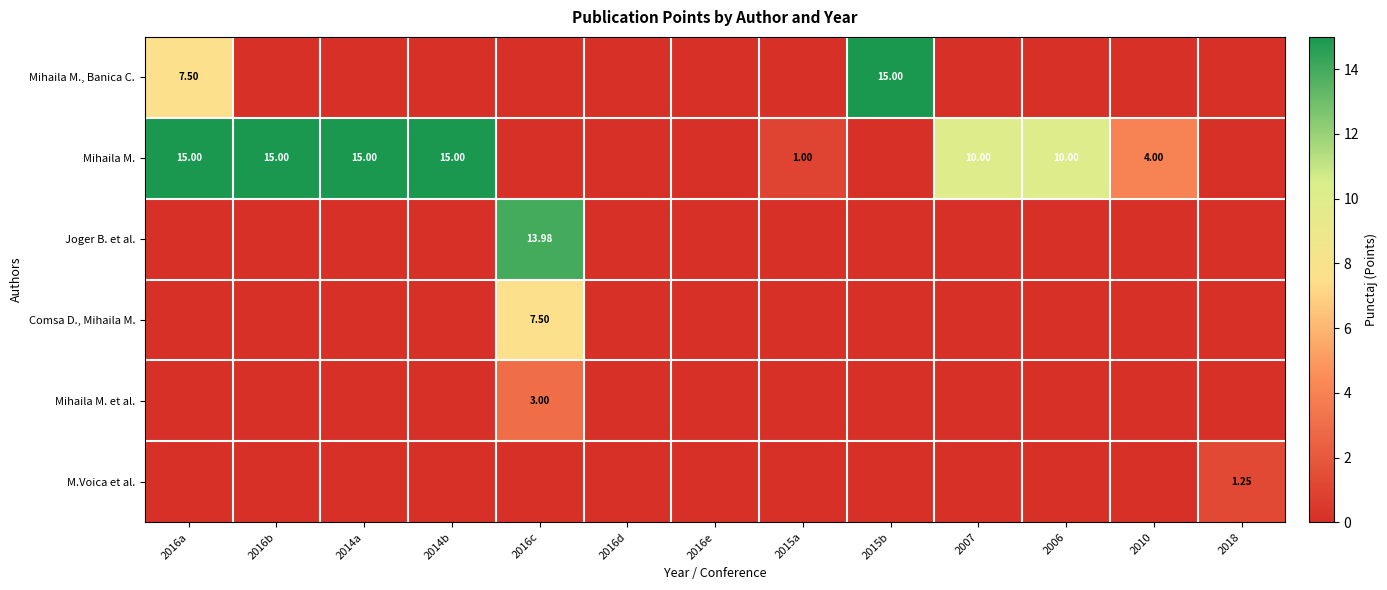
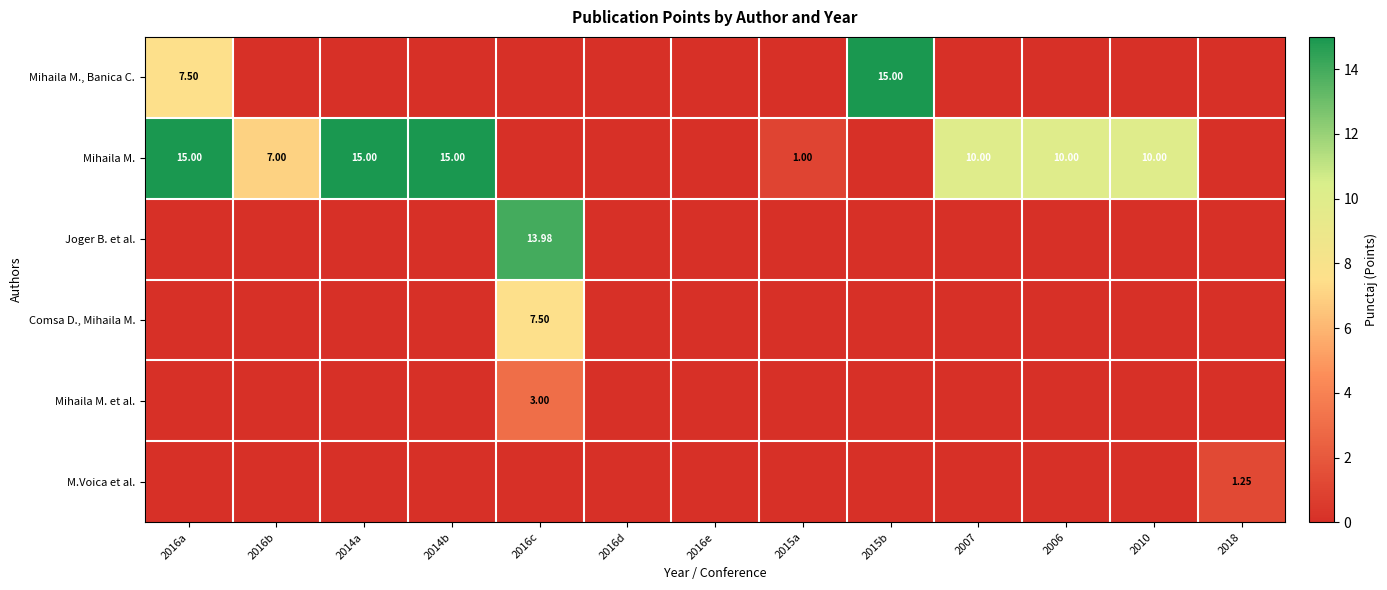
  {
    "Mihaila M., Banica C.": {
      "2016a": 7.50,
      "2015b": 15.00
    },
    "Mihaila M.": {
      "2016a": 15.00,
-     "2016b": 15.00,
+     "2016b": 7.00,
      "2014a": 15.00,
      "2014b": 15.00,
      "2015a": 1.00,
      "2007": 10.00,
      "2006": 10.00,
-     "2010": 4.00
+     "2010": 10.00
    },
    "Joger B. et al.": {
      "2016c": 13.98
    },
    "Comsa D., Mihaila M.": {
      "2016c": 7.50
    },
    "Mihaila M. et al.": {
      "2016c": 3.00
    },
    "M.Voica et al.": {
      "2018": 1.25
    }
  }
